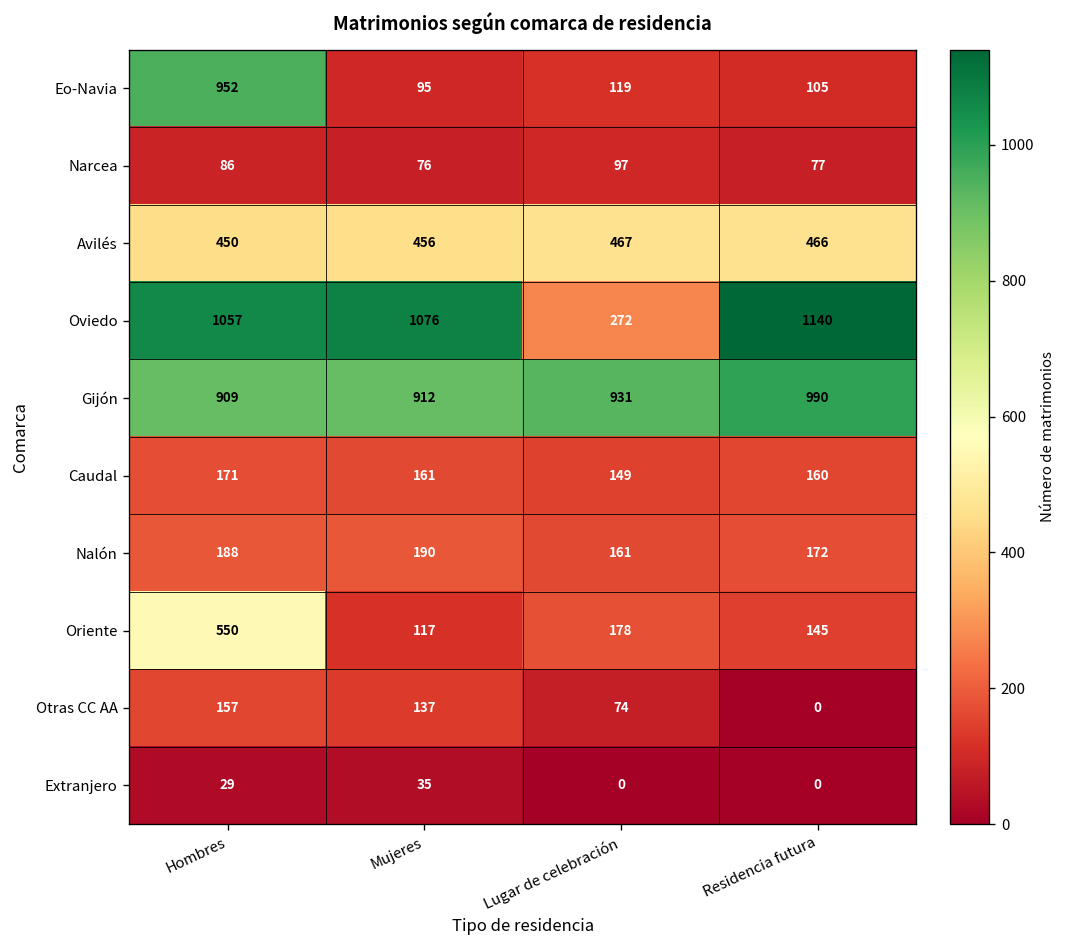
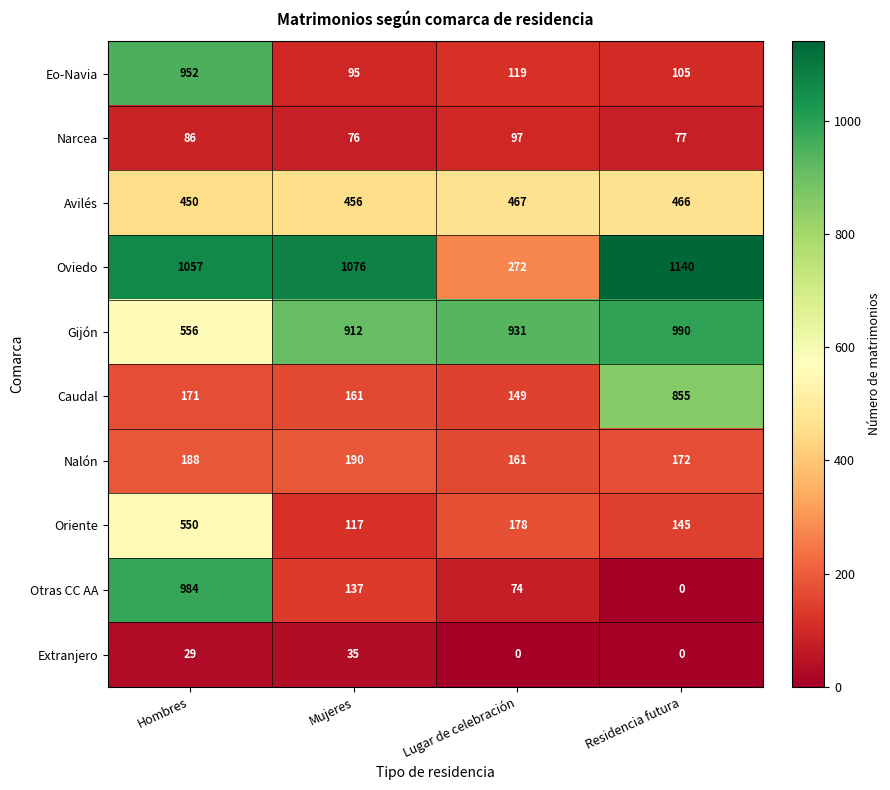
  {
    "Eo-Navia": {
      "Hombres": 952,
      "Mujeres": 95,
      "Lugar de celebración": 119,
      "Residencia futura": 105
    },
    "Narcea": {
      "Hombres": 86,
      "Mujeres": 76,
      "Lugar de celebración": 97,
      "Residencia futura": 77
    },
    "Avilés": {
      "Hombres": 450,
      "Mujeres": 456,
      "Lugar de celebración": 467,
      "Residencia futura": 466
    },
    "Oviedo": {
      "Hombres": 1057,
      "Mujeres": 1076,
      "Lugar de celebración": 272,
      "Residencia futura": 1140
    },
    "Gijón": {
-     "Hombres": 909,
+     "Hombres": 556,
      "Mujeres": 912,
      "Lugar de celebración": 931,
      "Residencia futura": 990
    },
    "Caudal": {
      "Hombres": 171,
      "Mujeres": 161,
      "Lugar de celebración": 149,
-     "Residencia futura": 160
+     "Residencia futura": 855
    },
    "Nalón": {
      "Hombres": 188,
      "Mujeres": 190,
      "Lugar de celebración": 161,
      "Residencia futura": 172
    },
    "Oriente": {
      "Hombres": 550,
      "Mujeres": 117,
      "Lugar de celebración": 178,
      "Residencia futura": 145
    },
    "Otras CC AA": {
-     "Hombres": 157,
+     "Hombres": 984,
      "Mujeres": 137,
      "Lugar de celebración": 74,
      "Residencia futura": 0
    },
    "Extranjero": {
      "Hombres": 29,
      "Mujeres": 35,
      "Lugar de celebración": 0,
      "Residencia futura": 0
    }
  }
